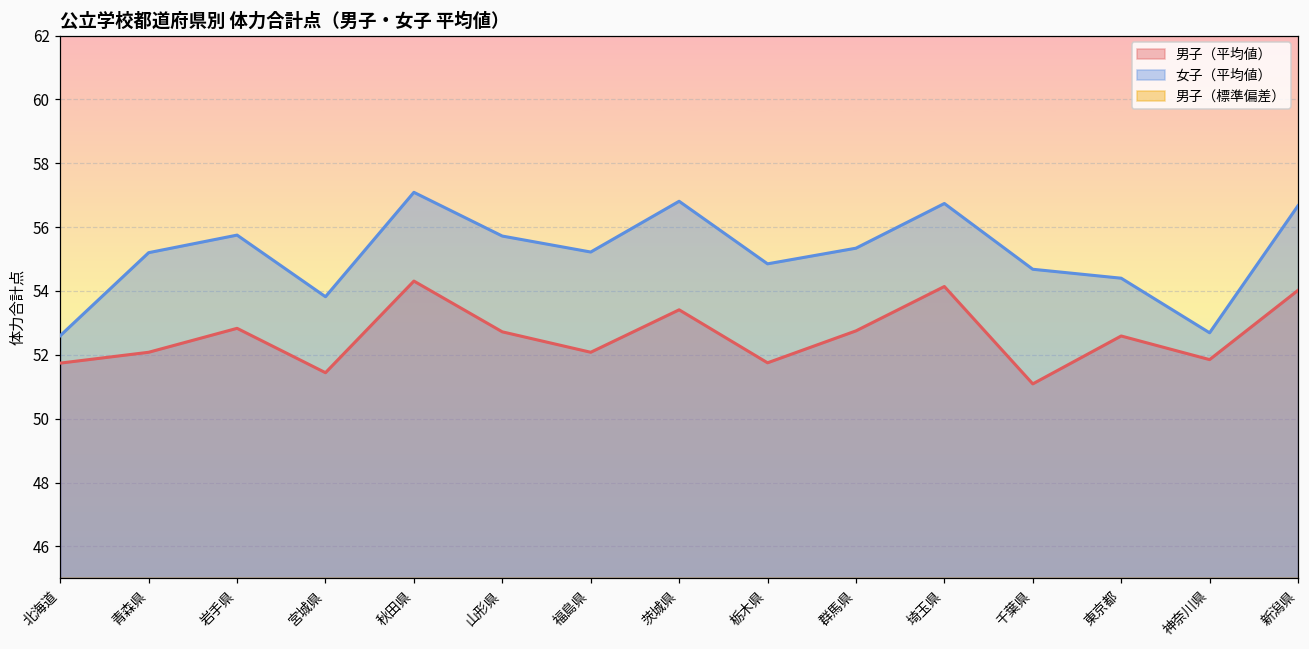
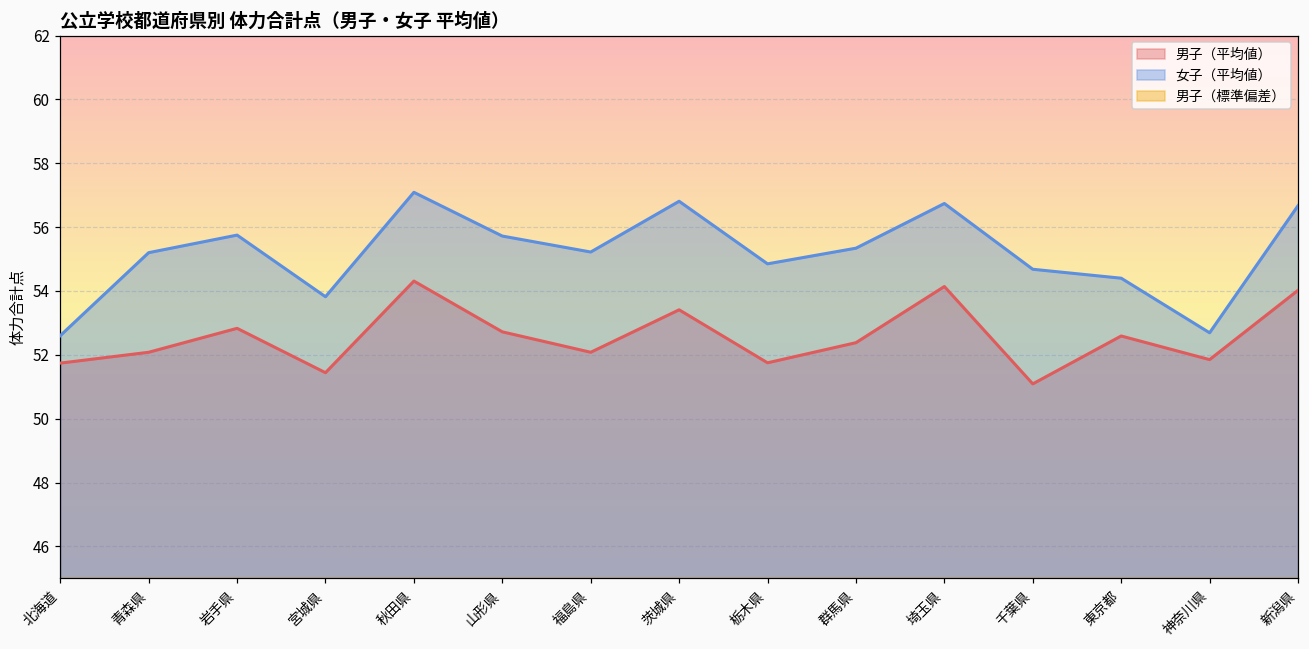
  {
    "男子（平均値）": {
      "北海道": 51.7,
      "青森県": 52.1,
      "岩手県": 52.8,
      "宮城県": 51.4,
      "秋田県": 54.3,
      "山形県": 52.7,
      "福島県": 52.1,
      "茨城県": 53.4,
      "栃木県": 51.8,
-     "群馬県": 52.8,
+     "群馬県": 52.4,
      "埼玉県": 54.1,
      "千葉県": 51.1,
      "東京都": 52.6,
      "神奈川県": 51.9,
      "新潟県": 54.0
    },
    "女子（平均値）": {
      "北海道": 52.6,
      "青森県": 55.2,
      "岩手県": 55.8,
      "宮城県": 53.8,
      "秋田県": 57.1,
      "山形県": 55.7,
      "福島県": 55.2,
      "茨城県": 56.8,
      "栃木県": 54.9,
      "群馬県": 55.3,
      "埼玉県": 56.7,
      "千葉県": 54.7,
      "東京都": 54.4,
      "神奈川県": 52.7,
      "新潟県": 56.7
    }
  }
